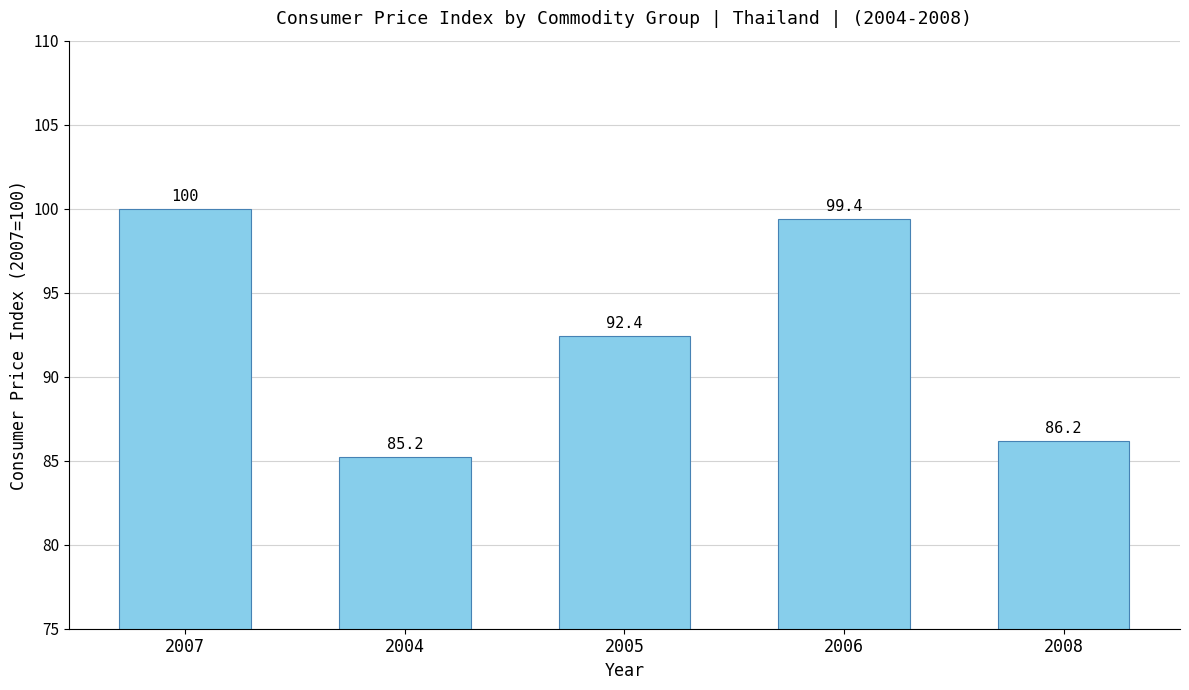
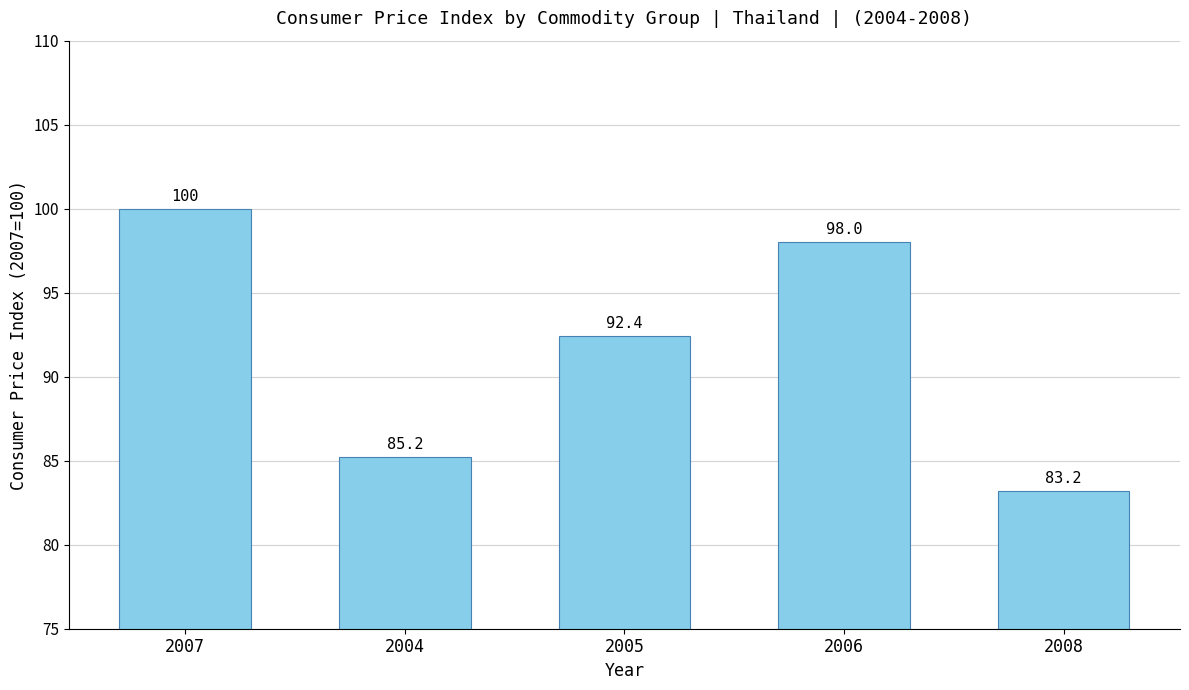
  {
    "2007": 100,
    "2004": 85.2,
    "2005": 92.4,
-   "2006": 99.4,
-   "2008": 86.2
+   "2006": 98.0,
+   "2008": 83.2
  }
